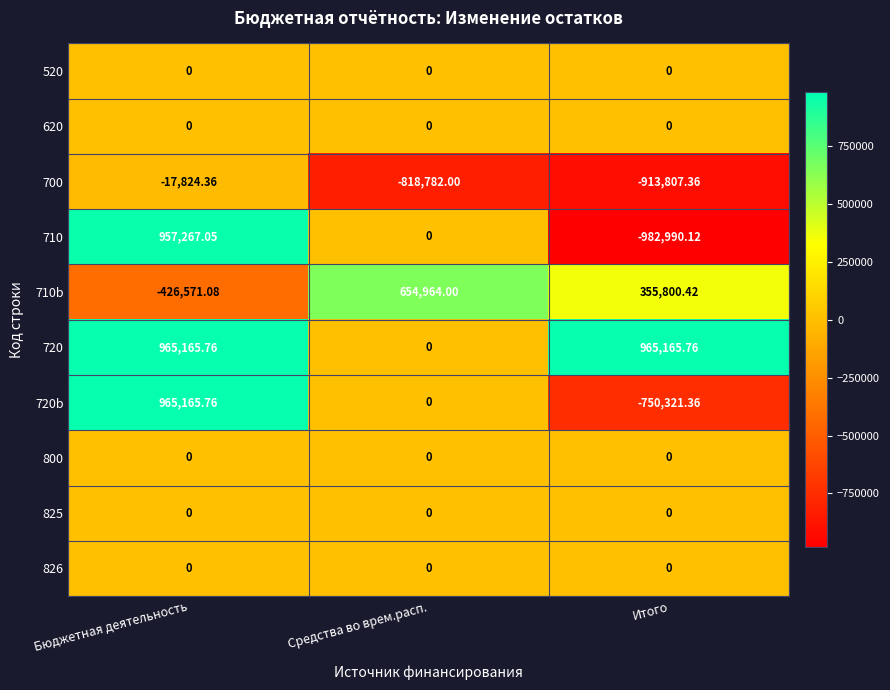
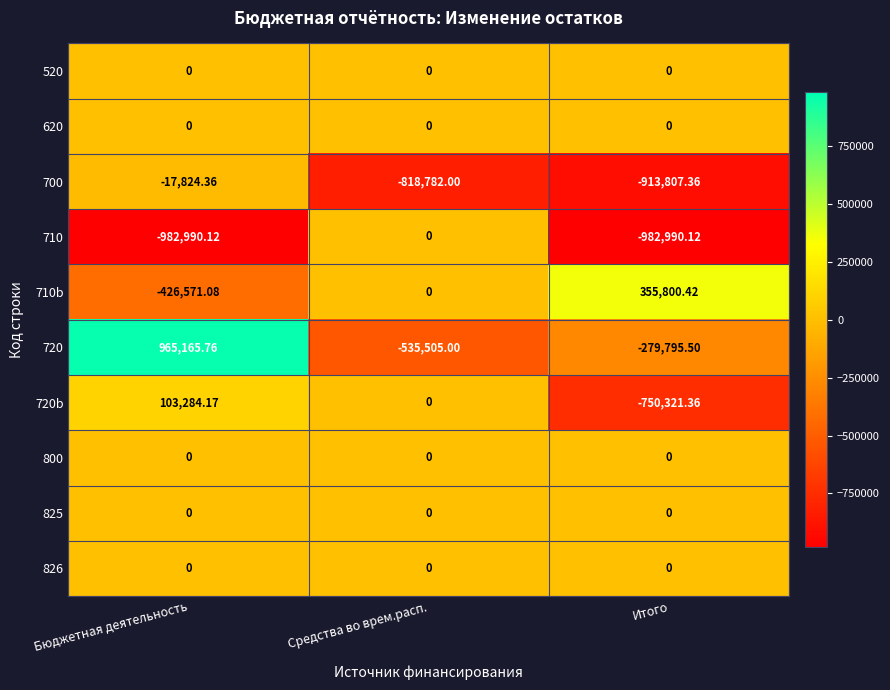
  {
    "520": {
      "Бюджетная деятельность": "0",
      "Средства во врем.расп.": "0",
      "Итого": "0"
    },
    "620": {
      "Бюджетная деятельность": "0",
      "Средства во врем.расп.": "0",
      "Итого": "0"
    },
    "700": {
      "Бюджетная деятельность": "-17,824.36",
      "Средства во врем.расп.": "-818,782.00",
      "Итого": "-913,807.36"
    },
    "710": {
-     "Бюджетная деятельность": "957,267.05",
+     "Бюджетная деятельность": "-982,990.12",
      "Средства во врем.расп.": "0",
      "Итого": "-982,990.12"
    },
    "710b": {
      "Бюджетная деятельность": "-426,571.08",
-     "Средства во врем.расп.": "654,964.00",
+     "Средства во врем.расп.": "0",
      "Итого": "355,800.42"
    },
    "720": {
      "Бюджетная деятельность": "965,165.76",
-     "Средства во врем.расп.": "0",
-     "Итого": "965,165.76"
+     "Средства во врем.расп.": "-535,505.00",
+     "Итого": "-279,795.50"
    },
    "720b": {
-     "Бюджетная деятельность": "965,165.76",
+     "Бюджетная деятельность": "103,284.17",
      "Средства во врем.расп.": "0",
      "Итого": "-750,321.36"
    },
    "800": {
      "Бюджетная деятельность": "0",
      "Средства во врем.расп.": "0",
      "Итого": "0"
    },
    "825": {
      "Бюджетная деятельность": "0",
      "Средства во врем.расп.": "0",
      "Итого": "0"
    },
    "826": {
      "Бюджетная деятельность": "0",
      "Средства во врем.расп.": "0",
      "Итого": "0"
    }
  }
